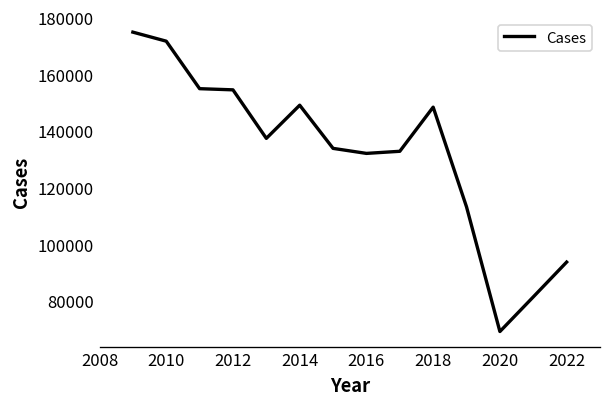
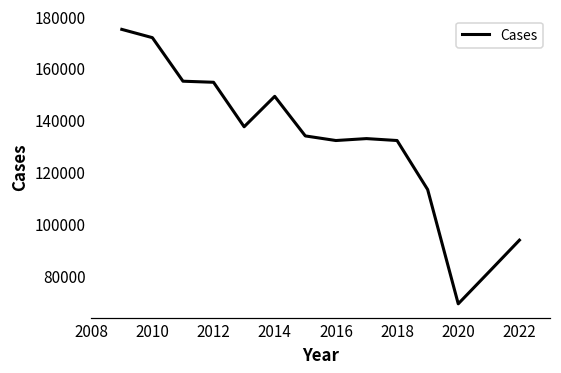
  {
    "2010": 172000,
    "2012": 154000,
    "2014": 149000,
    "2016": 132000,
-   "2018": 148000,
+   "2018": 132000,
    "2020": 69000,
    "2022": 94000
  }
